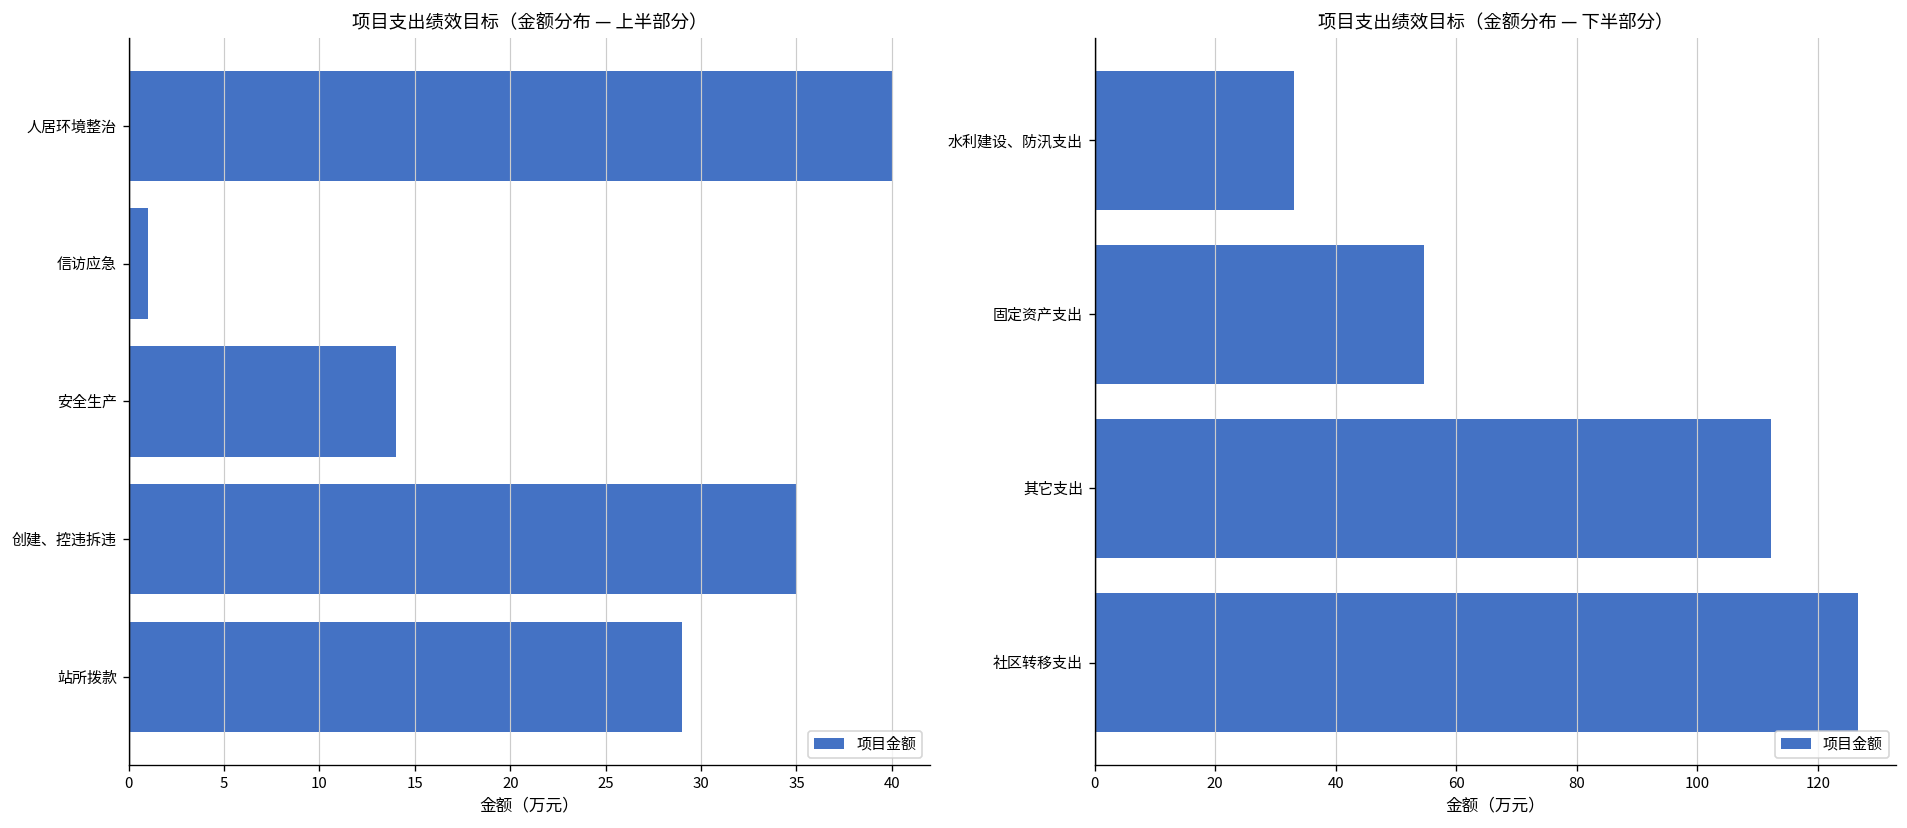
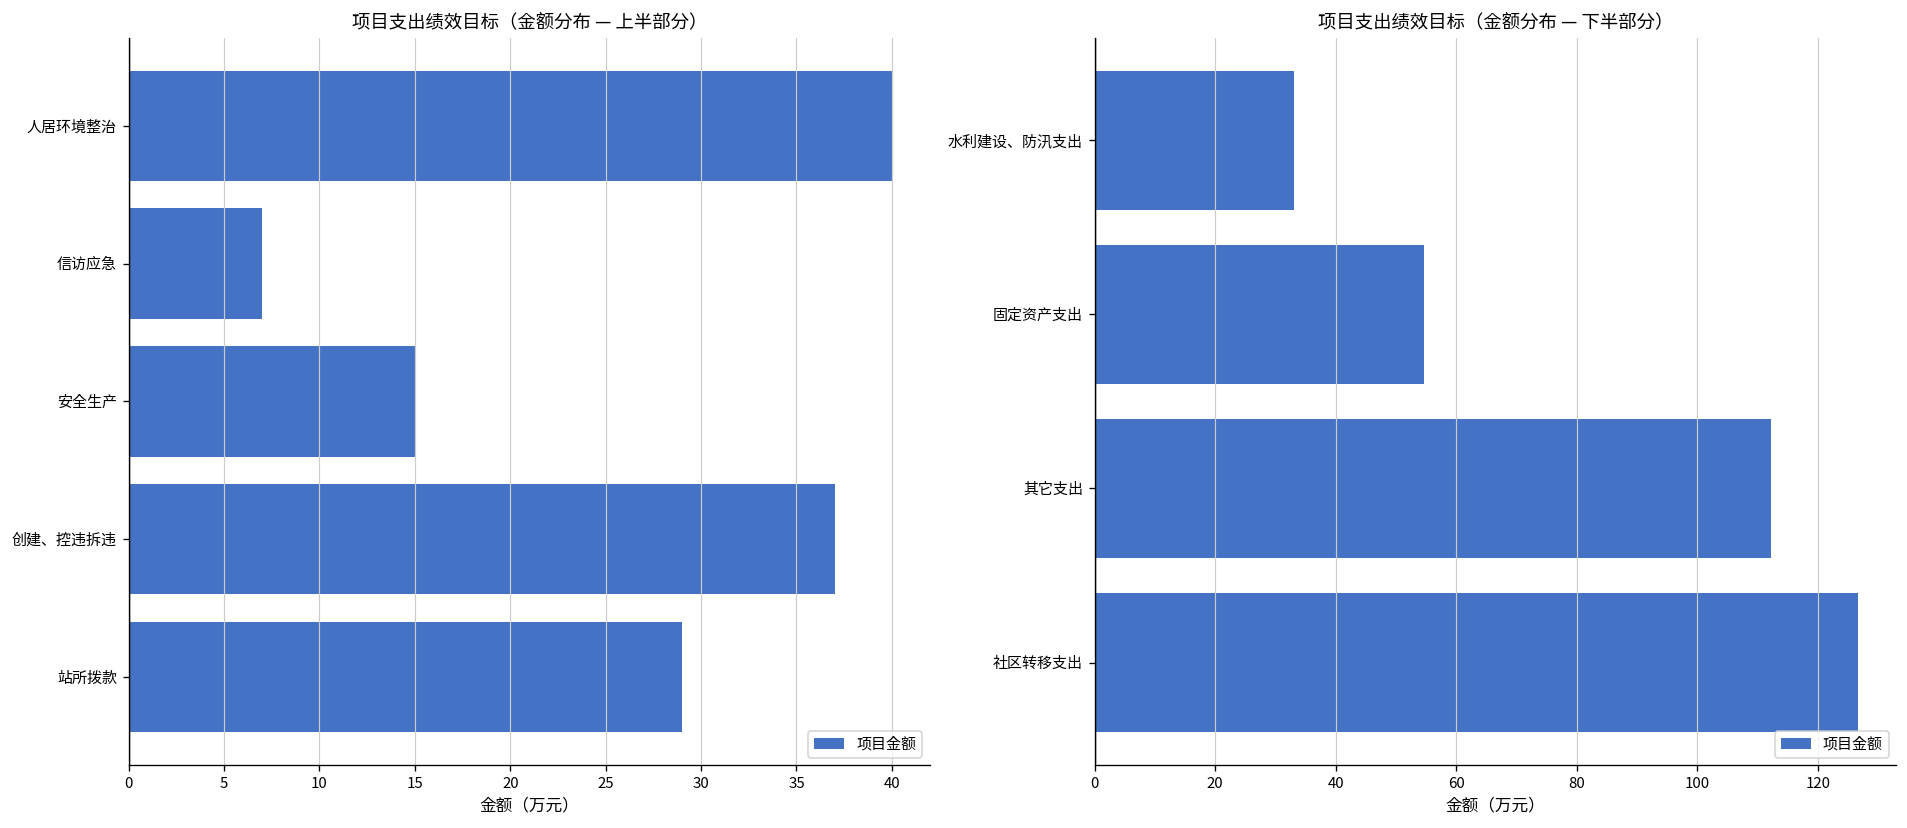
  {
    "项目支出绩效目标（金额分布 — 上半部分）": {
      "人居环境整治": 40,
-     "信访应急": 1,
-     "安全生产": 14,
-     "创建、控违拆违": 35,
+     "信访应急": 7,
+     "安全生产": 15,
+     "创建、控违拆违": 37,
      "站所拨款": 29
    },
    "项目支出绩效目标（金额分布 — 下半部分）": {
      "水利建设、防汛支出": 33,
      "固定资产支出": 55,
      "其它支出": 112,
      "社区转移支出": 127
    }
  }
